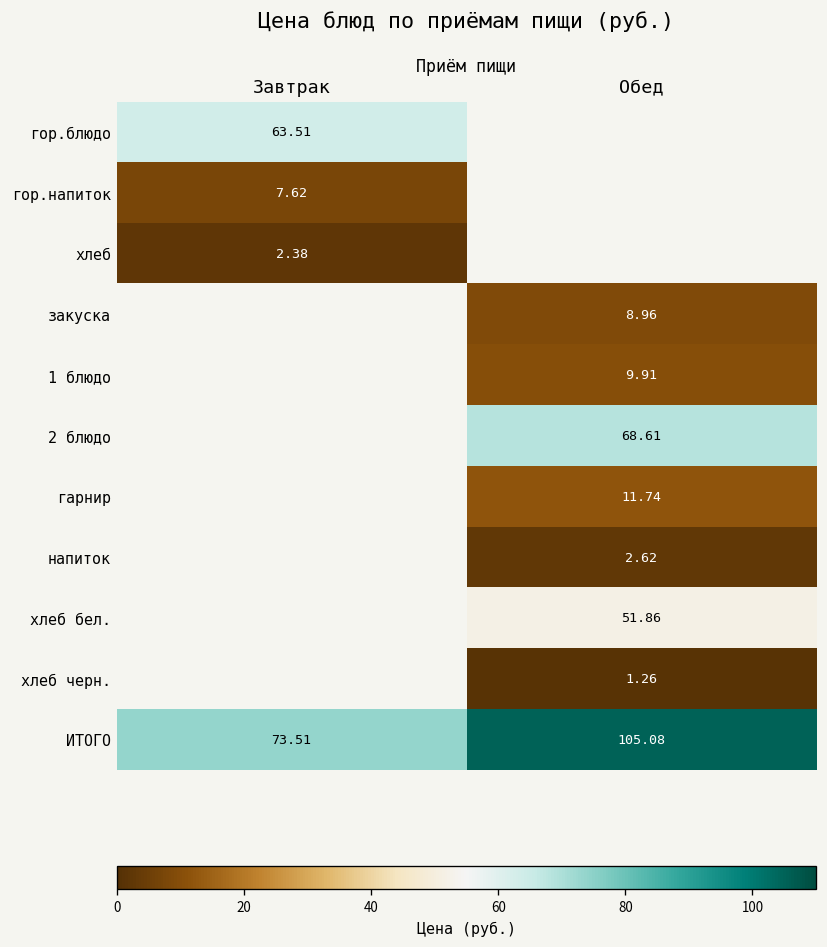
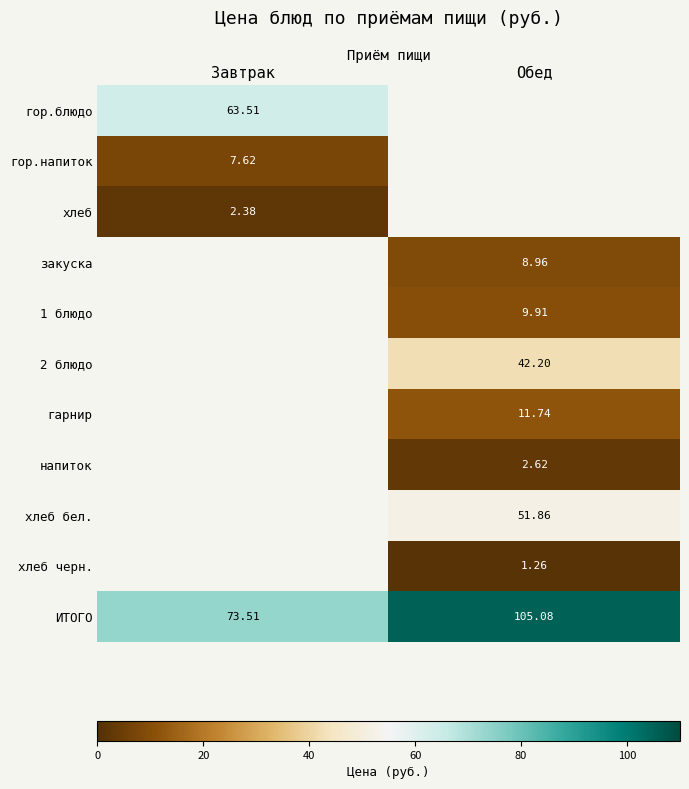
  {
    "гор.блюдо": {
      "Завтрак": 63.51
    },
    "гор.напиток": {
      "Завтрак": 7.62
    },
    "хлеб": {
      "Завтрак": 2.38
    },
    "закуска": {
      "Обед": 8.96
    },
    "1 блюдо": {
      "Обед": 9.91
    },
    "2 блюдо": {
-     "Обед": 68.61
+     "Обед": 42.20
    },
    "гарнир": {
      "Обед": 11.74
    },
    "напиток": {
      "Обед": 2.62
    },
    "хлеб бел.": {
      "Обед": 51.86
    },
    "хлеб черн.": {
      "Обед": 1.26
    },
    "ИТОГО": {
      "Завтрак": 73.51,
      "Обед": 105.08
    }
  }
